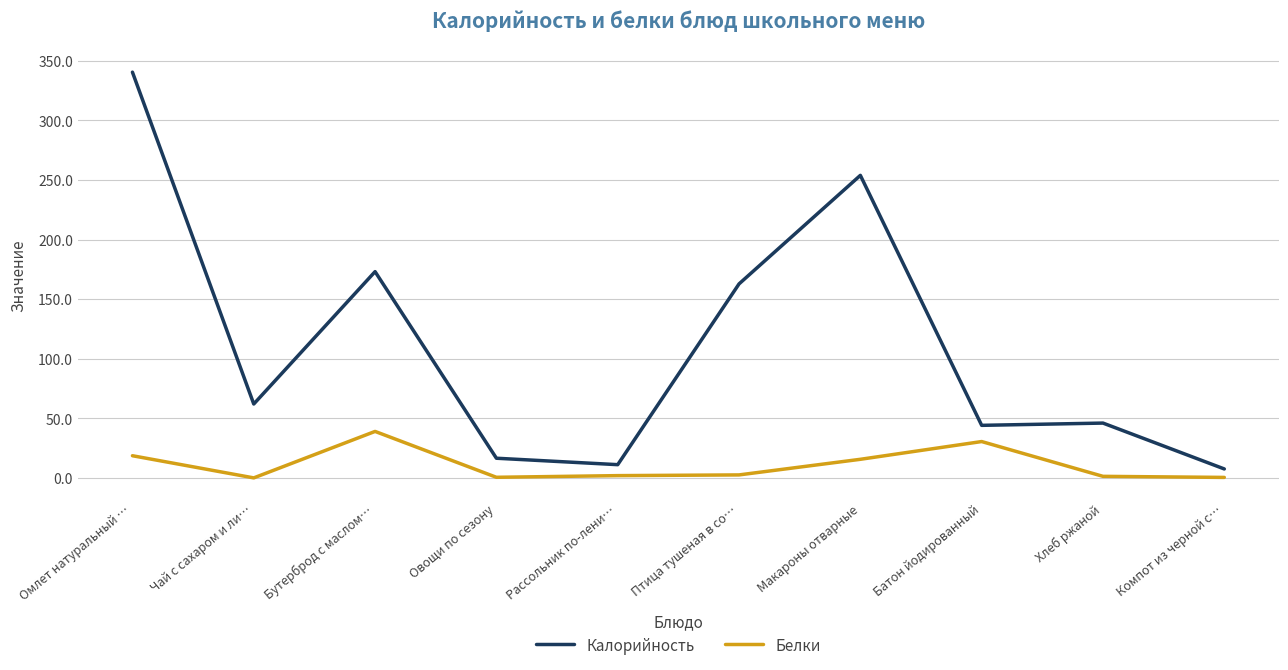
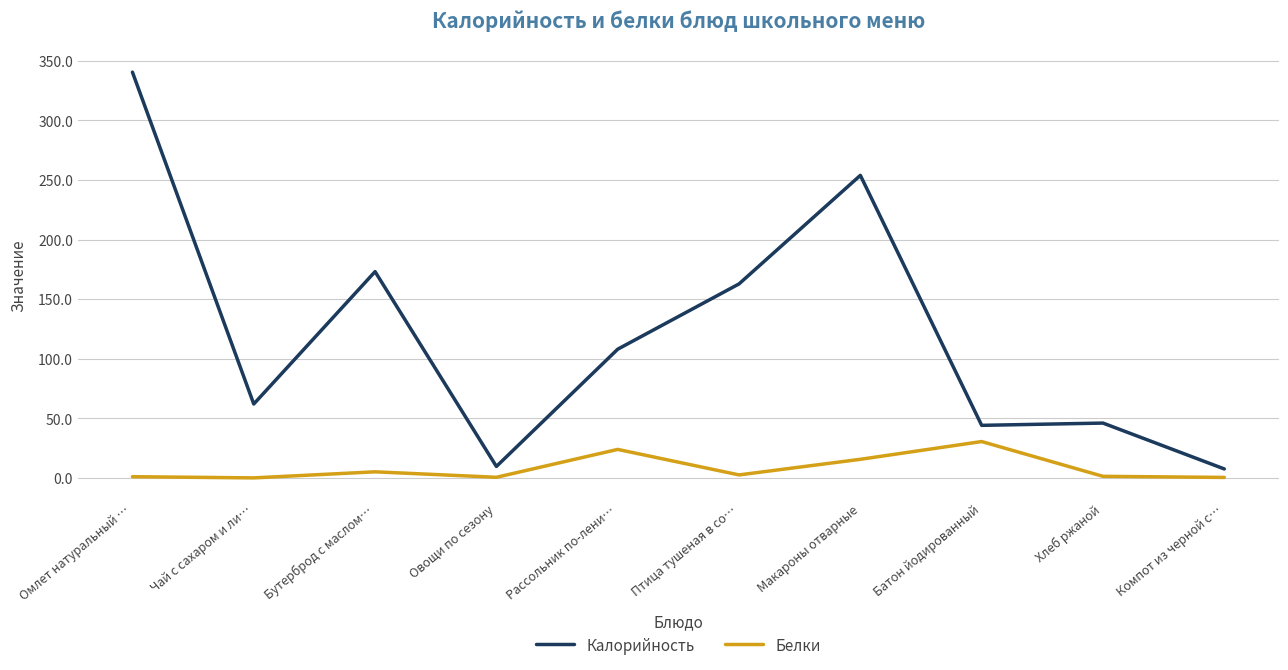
  {
    "Калорийность": {
      "Омлет натуральный …": 341,
      "Чай с сахаром и ли…": 62,
      "Бутерброд с маслом…": 173,
-     "Овощи по сезону": 17,
-     "Рассольник по-лени…": 11,
+     "Овощи по сезону": 10,
+     "Рассольник по-лени…": 108,
      "Птица тушеная в со…": 163,
      "Макароны отварные": 254,
      "Батон йодированный": 44,
      "Хлеб ржаной": 46,
      "Компот из черной с…": 8
    },
    "Белки": {
-     "Омлет натуральный …": 19,
+     "Омлет натуральный …": 1,
      "Чай с сахаром и ли…": 0,
-     "Бутерброд с маслом…": 39,
+     "Бутерброд с маслом…": 5,
      "Овощи по сезону": 1,
-     "Рассольник по-лени…": 2,
+     "Рассольник по-лени…": 24,
      "Птица тушеная в со…": 3,
      "Макароны отварные": 16,
      "Батон йодированный": 31,
      "Хлеб ржаной": 1,
      "Компот из черной с…": 0
    }
  }
